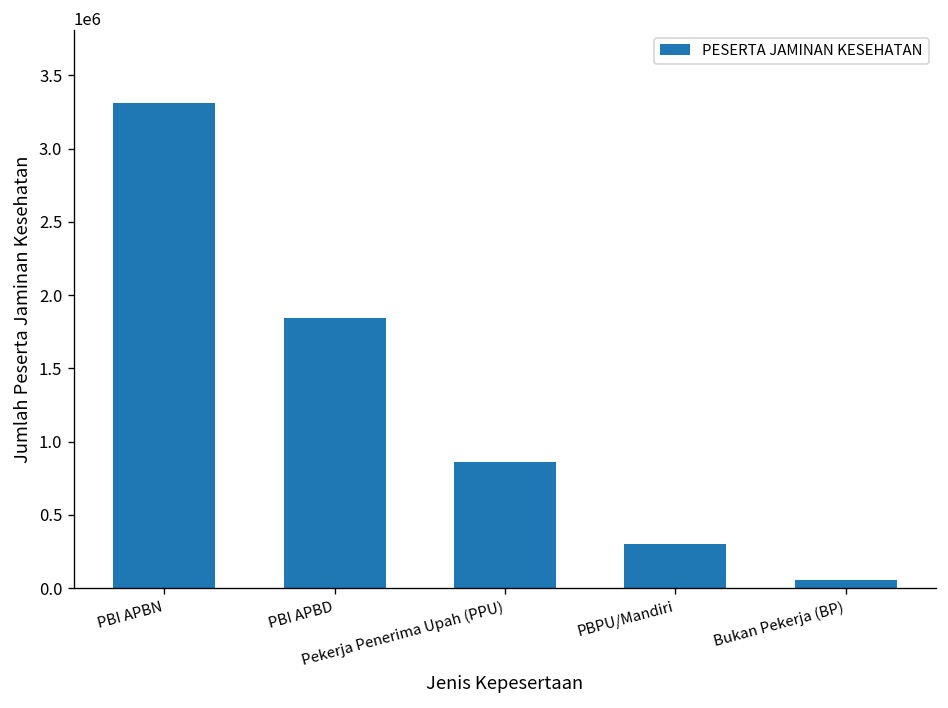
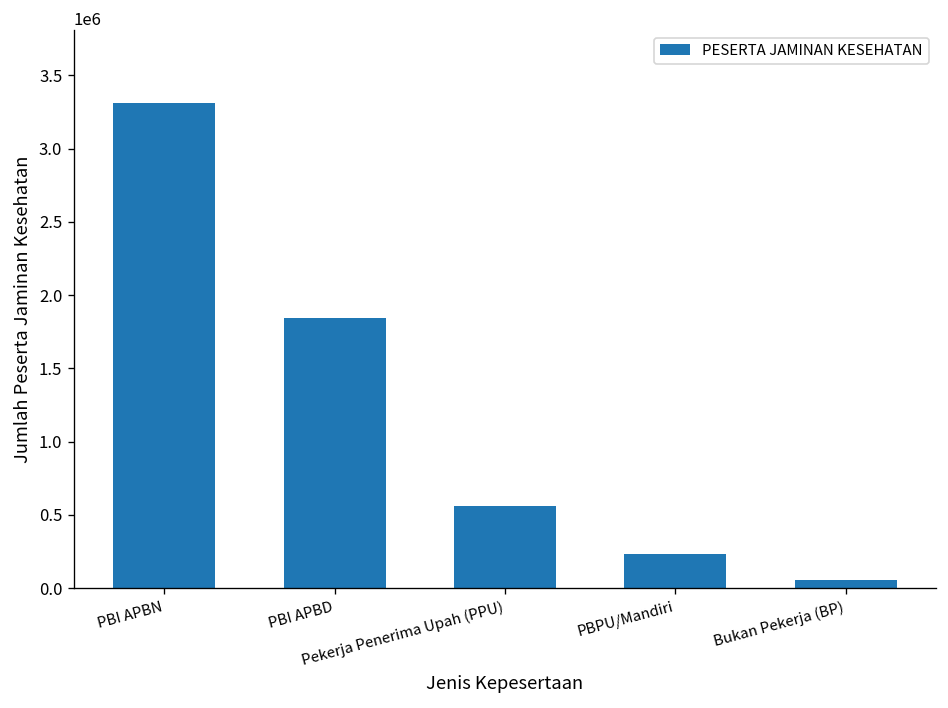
  {
    "PBI APBN": 3310000,
    "PBI APBD": 1840000,
-   "Pekerja Penerima Upah (PPU)": 860000,
-   "PBPU/Mandiri": 300000,
+   "Pekerja Penerima Upah (PPU)": 560000,
+   "PBPU/Mandiri": 230000,
    "Bukan Pekerja (BP)": 60000
  }
